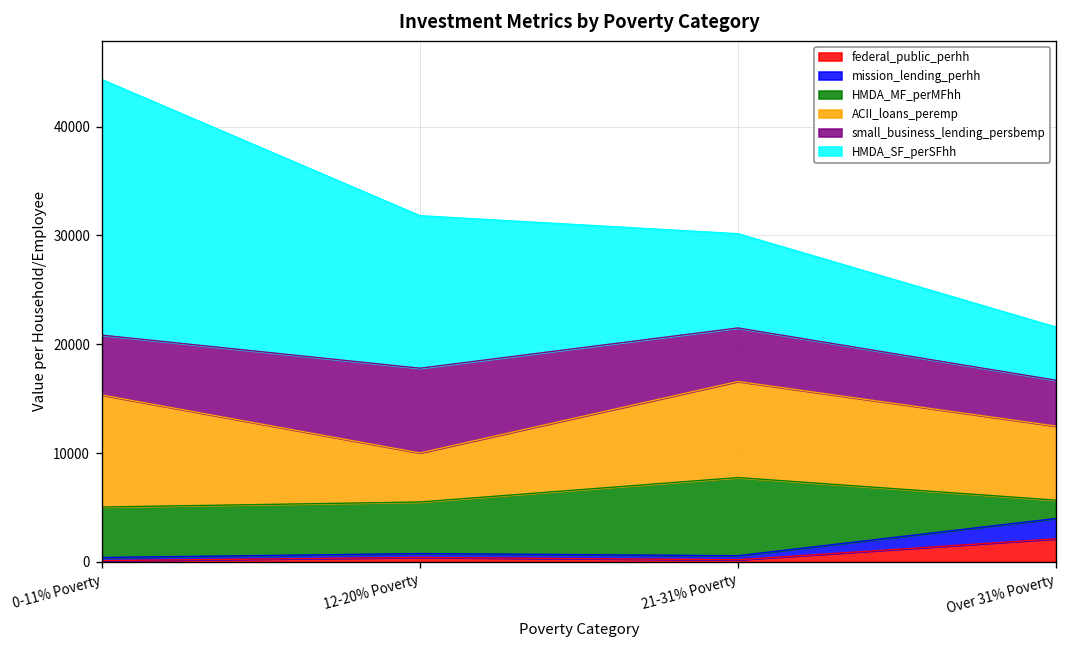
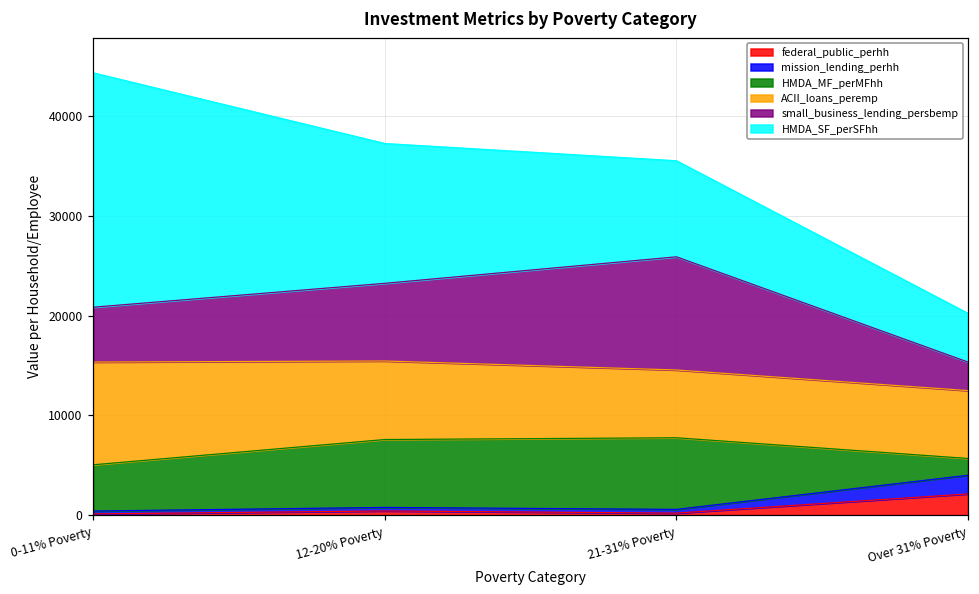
  {
    "federal_public_perhh": {
      "0-11% Poverty": 0,
      "12-20% Poverty": 0,
      "21-31% Poverty": 0,
      "Over 31% Poverty": 2000
    },
    "mission_lending_perhh": {
      "0-11% Poverty": 0,
      "12-20% Poverty": 0,
      "21-31% Poverty": 0,
      "Over 31% Poverty": 2000
    },
    "HMDA_MF_perMFhh": {
      "0-11% Poverty": 5000,
-     "12-20% Poverty": 5000,
+     "12-20% Poverty": 7000,
      "21-31% Poverty": 7000,
      "Over 31% Poverty": 2000
    },
    "ACII_loans_peremp": {
      "0-11% Poverty": 10000,
-     "12-20% Poverty": 5000,
-     "21-31% Poverty": 9000,
+     "12-20% Poverty": 8000,
+     "21-31% Poverty": 7000,
      "Over 31% Poverty": 7000
    },
    "small_business_lending_persbemp": {
      "0-11% Poverty": 5000,
      "12-20% Poverty": 8000,
-     "21-31% Poverty": 5000,
-     "Over 31% Poverty": 4000
+     "21-31% Poverty": 11000,
+     "Over 31% Poverty": 3000
    },
    "HMDA_SF_perSFhh": {
      "0-11% Poverty": 23000,
      "12-20% Poverty": 14000,
-     "21-31% Poverty": 9000,
+     "21-31% Poverty": 10000,
      "Over 31% Poverty": 5000
    }
  }
